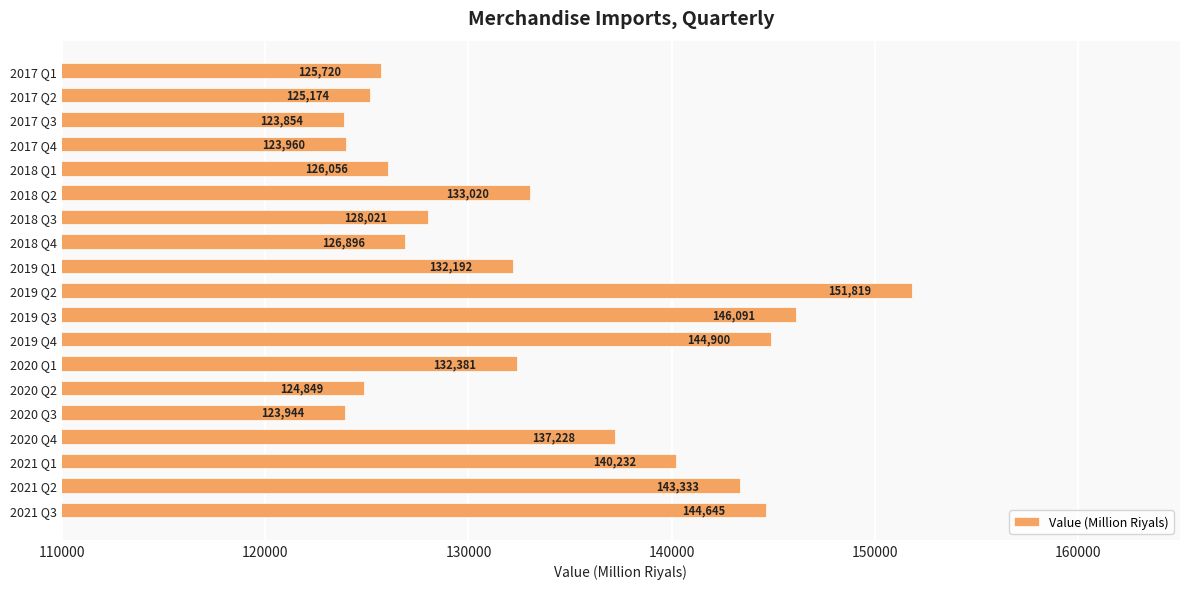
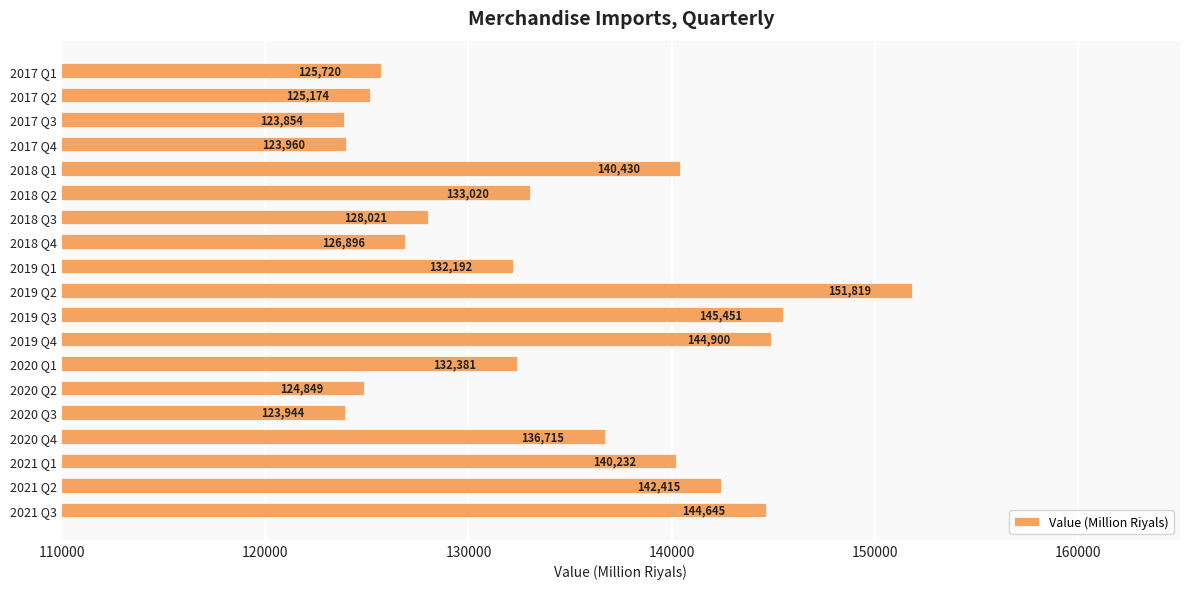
  {
    "2017 Q1": "125,720",
    "2017 Q2": "125,174",
    "2017 Q3": "123,854",
    "2017 Q4": "123,960",
-   "2018 Q1": "126,056",
+   "2018 Q1": "140,430",
    "2018 Q2": "133,020",
    "2018 Q3": "128,021",
    "2018 Q4": "126,896",
    "2019 Q1": "132,192",
    "2019 Q2": "151,819",
-   "2019 Q3": "146,091",
+   "2019 Q3": "145,451",
    "2019 Q4": "144,900",
    "2020 Q1": "132,381",
    "2020 Q2": "124,849",
    "2020 Q3": "123,944",
-   "2020 Q4": "137,228",
+   "2020 Q4": "136,715",
    "2021 Q1": "140,232",
-   "2021 Q2": "143,333",
+   "2021 Q2": "142,415",
    "2021 Q3": "144,645"
  }
